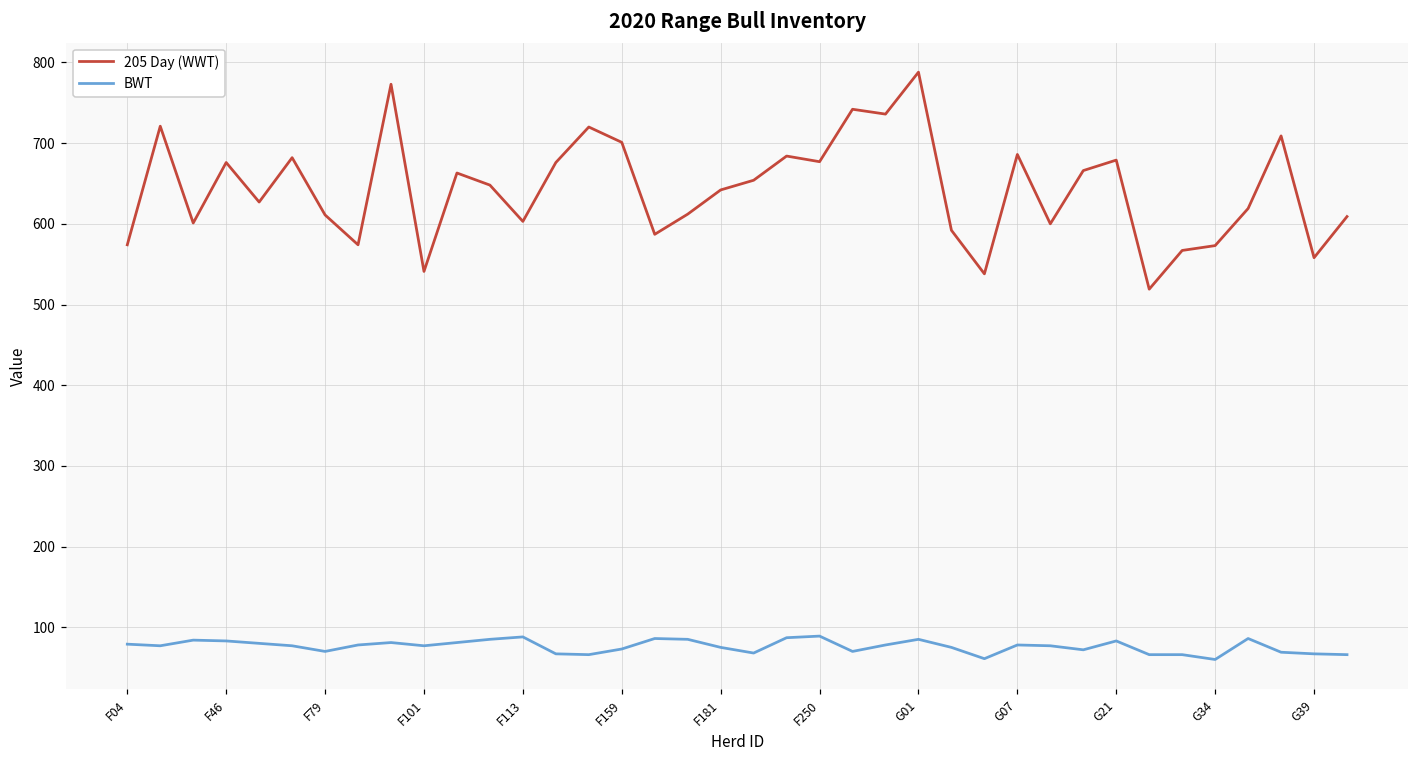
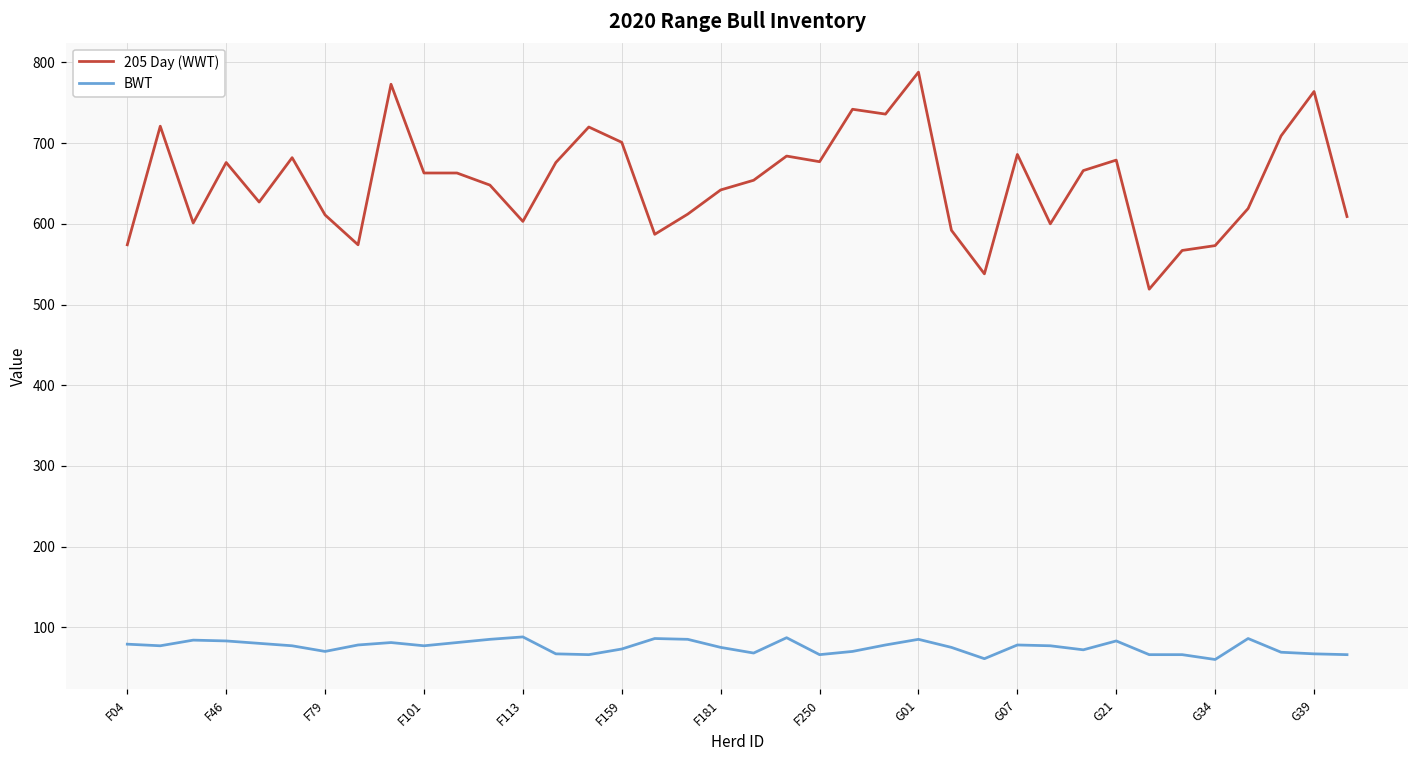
  {
    "205 Day (WWT)": {
      "F04": 570,
      "F46": 680,
      "F79": 610,
-     "F101": 540,
+     "F101": 660,
      "F113": 600,
      "F159": 700,
      "F181": 640,
      "F250": 680,
      "G01": 790,
      "G07": 690,
      "G21": 680,
      "G34": 570,
-     "G39": 560
+     "G39": 760
    },
    "BWT": {
      "F04": 80,
      "F46": 80,
      "F79": 70,
      "F101": 80,
      "F113": 90,
      "F159": 70,
      "F181": 80,
-     "F250": 90,
+     "F250": 70,
      "G01": 90,
      "G07": 80,
      "G21": 80,
      "G34": 60,
      "G39": 70
    }
  }
